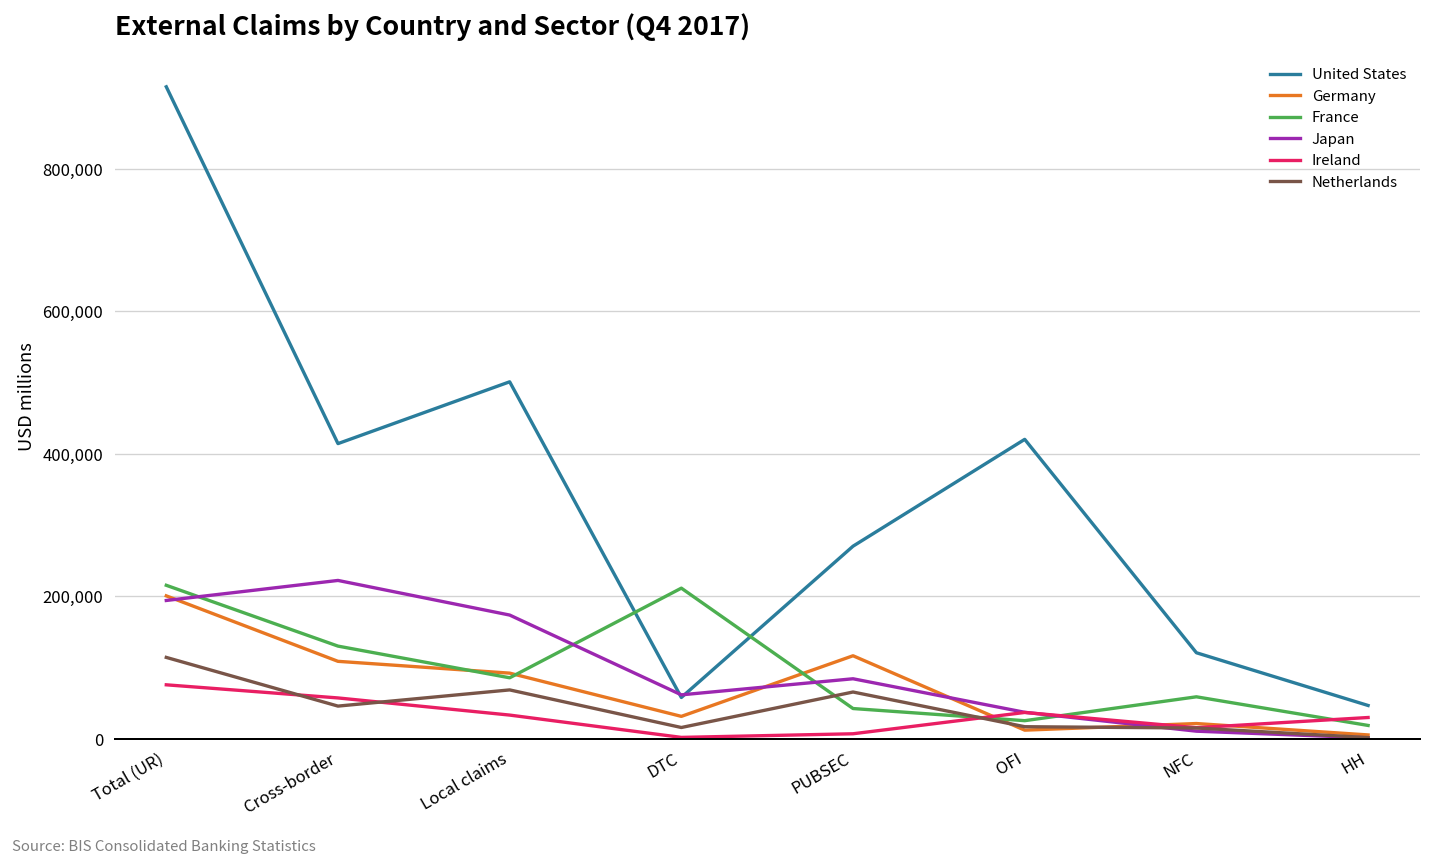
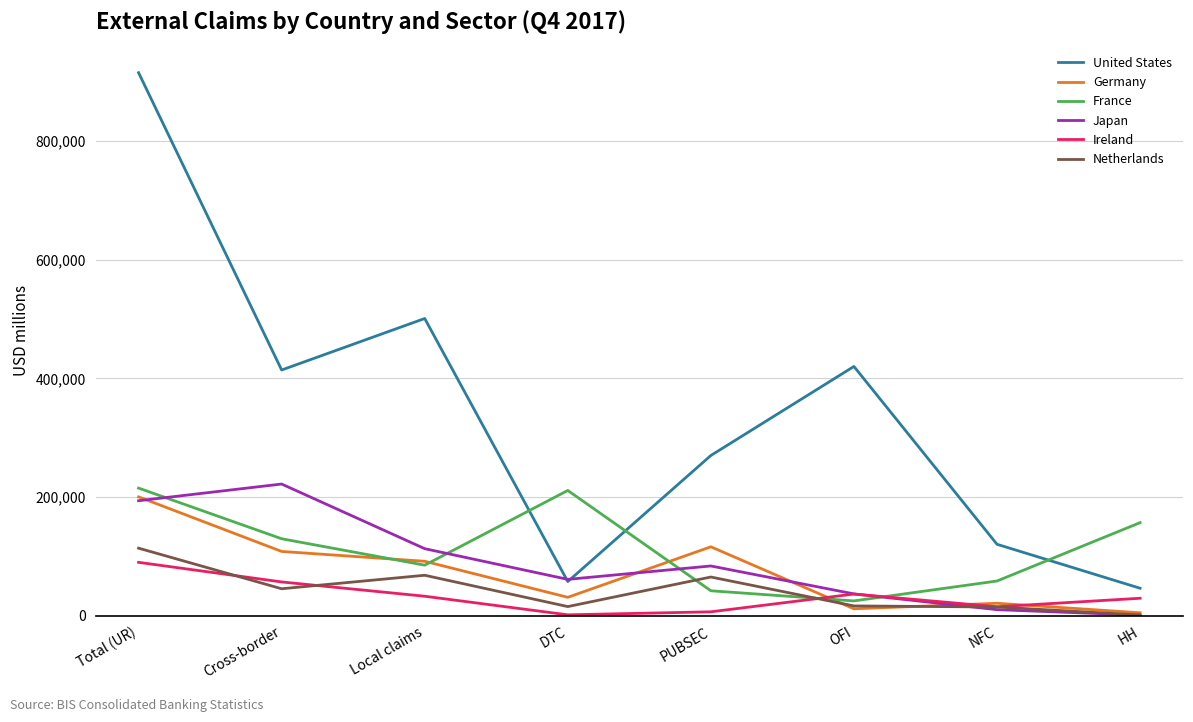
  {
    "United States": {
      "Total (UR)": "920,000",
      "Cross-border": "410,000",
      "Local claims": "500,000",
      "PUBSEC": "270,000",
      "OFI": "420,000",
      "NFC": "120,000",
      "HH": "50,000"
    },
    "Germany": {
      "Total (UR)": "200,000",
      "Cross-border": "110,000",
      "Local claims": "90,000",
      "DTC": "30,000",
      "PUBSEC": "120,000",
      "OFI": "10,000",
      "NFC": "20,000"
    },
    "France": {
      "Total (UR)": "220,000",
      "Cross-border": "130,000",
      "Local claims": "90,000",
      "DTC": "210,000",
      "PUBSEC": "40,000",
      "OFI": "30,000",
      "NFC": "60,000",
-     "HH": "20,000"
+     "HH": "160,000"
    },
    "Japan": {
      "Total (UR)": "190,000",
      "Cross-border": "220,000",
-     "Local claims": "170,000",
+     "Local claims": "110,000",
      "PUBSEC": "80,000",
      "NFC": "10,000"
    },
    "Ireland": {
-     "Total (UR)": "80,000",
+     "Total (UR)": "90,000",
      "Cross-border": "60,000",
      "Local claims": "30,000",
      "DTC": "0",
      "PUBSEC": "10,000",
      "HH": "30,000"
    },
    "Netherlands": {
      "Total (UR)": "110,000",
      "Cross-border": "50,000",
      "Local claims": "70,000",
      "DTC": "20,000",
      "PUBSEC": "70,000",
      "OFI": "20,000"
    }
  }
